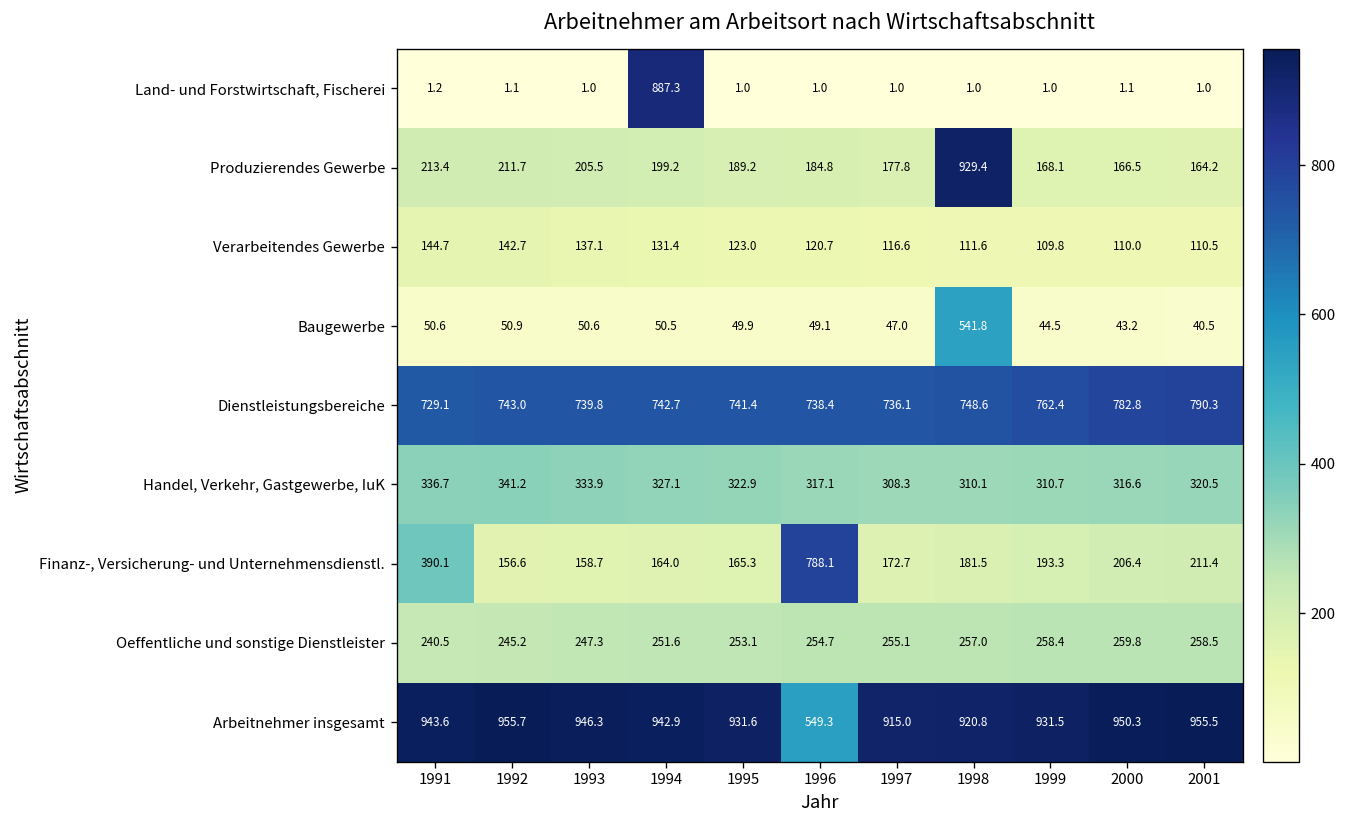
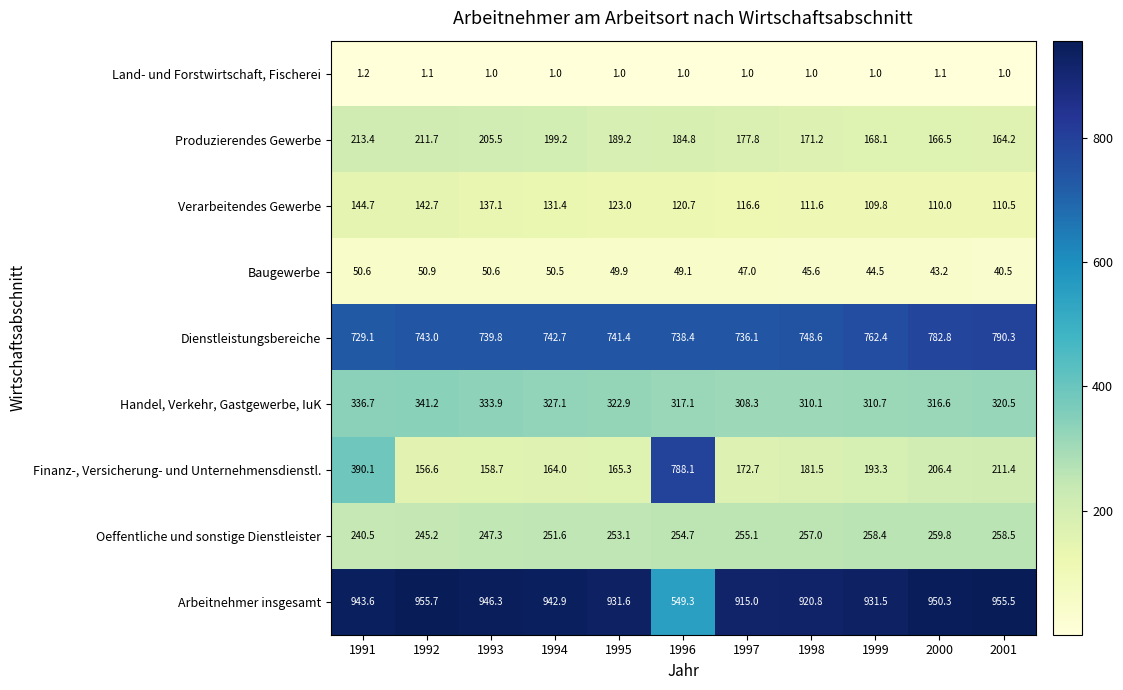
  {
    "Land- und Forstwirtschaft, Fischerei": {
      "1991": 1.2,
      "1992": 1.1,
      "1993": 1.0,
-     "1994": 887.3,
+     "1994": 1.0,
      "1995": 1.0,
      "1996": 1.0,
      "1997": 1.0,
      "1998": 1.0,
      "1999": 1.0,
      "2000": 1.1,
      "2001": 1.0
    },
    "Produzierendes Gewerbe": {
      "1991": 213.4,
      "1992": 211.7,
      "1993": 205.5,
      "1994": 199.2,
      "1995": 189.2,
      "1996": 184.8,
      "1997": 177.8,
-     "1998": 929.4,
+     "1998": 171.2,
      "1999": 168.1,
      "2000": 166.5,
      "2001": 164.2
    },
    "Verarbeitendes Gewerbe": {
      "1991": 144.7,
      "1992": 142.7,
      "1993": 137.1,
      "1994": 131.4,
      "1995": 123.0,
      "1996": 120.7,
      "1997": 116.6,
      "1998": 111.6,
      "1999": 109.8,
      "2000": 110.0,
      "2001": 110.5
    },
    "Baugewerbe": {
      "1991": 50.6,
      "1992": 50.9,
      "1993": 50.6,
      "1994": 50.5,
      "1995": 49.9,
      "1996": 49.1,
      "1997": 47.0,
-     "1998": 541.8,
+     "1998": 45.6,
      "1999": 44.5,
      "2000": 43.2,
      "2001": 40.5
    },
    "Dienstleistungsbereiche": {
      "1991": 729.1,
      "1992": 743.0,
      "1993": 739.8,
      "1994": 742.7,
      "1995": 741.4,
      "1996": 738.4,
      "1997": 736.1,
      "1998": 748.6,
      "1999": 762.4,
      "2000": 782.8,
      "2001": 790.3
    },
    "Handel, Verkehr, Gastgewerbe, IuK": {
      "1991": 336.7,
      "1992": 341.2,
      "1993": 333.9,
      "1994": 327.1,
      "1995": 322.9,
      "1996": 317.1,
      "1997": 308.3,
      "1998": 310.1,
      "1999": 310.7,
      "2000": 316.6,
      "2001": 320.5
    },
    "Finanz-, Versicherung- und Unternehmensdienstl.": {
      "1991": 390.1,
      "1992": 156.6,
      "1993": 158.7,
      "1994": 164.0,
      "1995": 165.3,
      "1996": 788.1,
      "1997": 172.7,
      "1998": 181.5,
      "1999": 193.3,
      "2000": 206.4,
      "2001": 211.4
    },
    "Oeffentliche und sonstige Dienstleister": {
      "1991": 240.5,
      "1992": 245.2,
      "1993": 247.3,
      "1994": 251.6,
      "1995": 253.1,
      "1996": 254.7,
      "1997": 255.1,
      "1998": 257.0,
      "1999": 258.4,
      "2000": 259.8,
      "2001": 258.5
    },
    "Arbeitnehmer insgesamt": {
      "1991": 943.6,
      "1992": 955.7,
      "1993": 946.3,
      "1994": 942.9,
      "1995": 931.6,
      "1996": 549.3,
      "1997": 915.0,
      "1998": 920.8,
      "1999": 931.5,
      "2000": 950.3,
      "2001": 955.5
    }
  }
